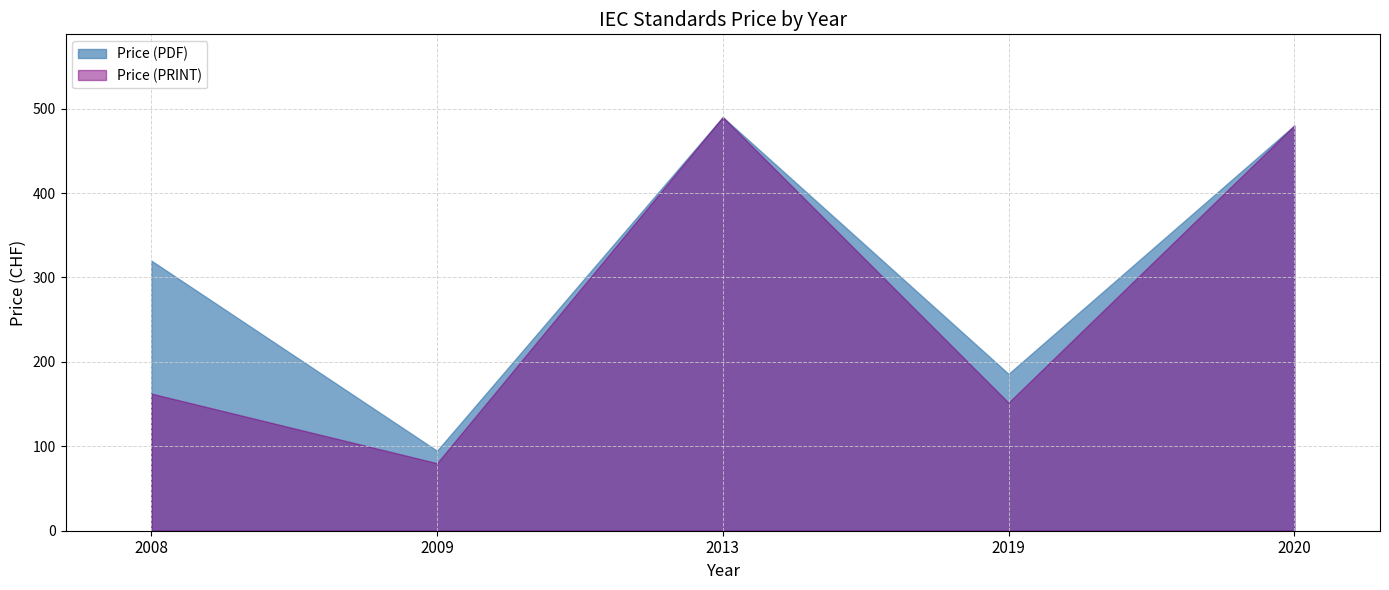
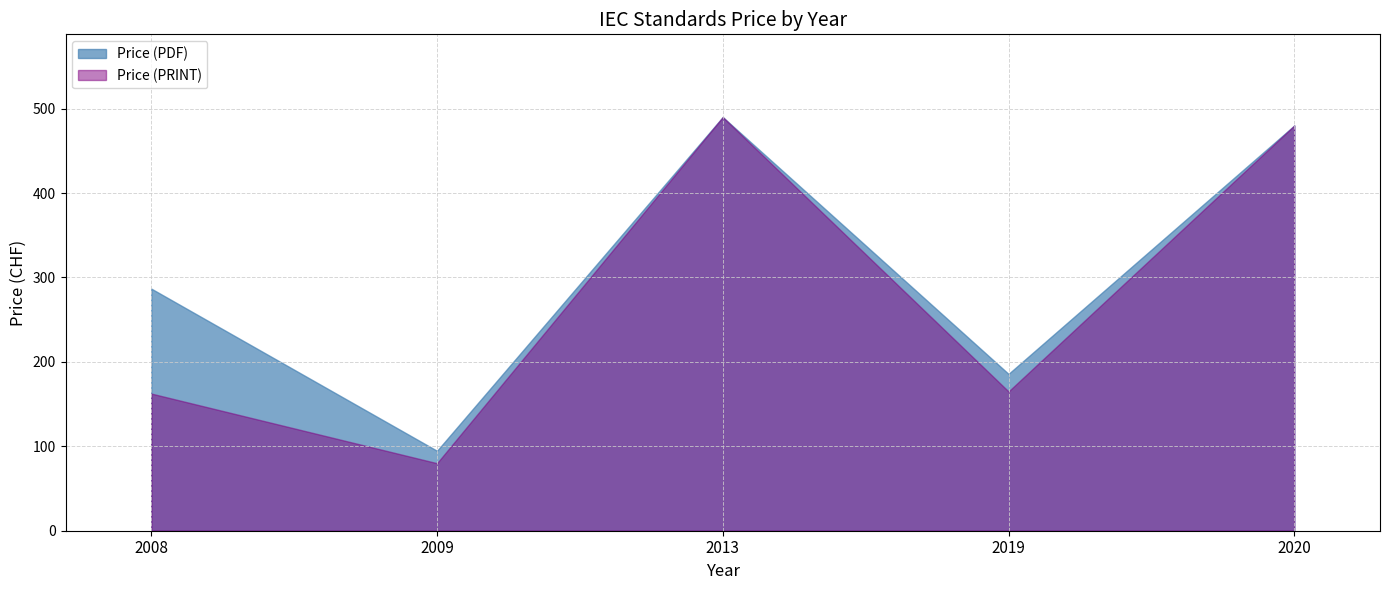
  {
    "Price (PDF)": {
-     "2008": 320,
+     "2008": 290,
      "2009": 90,
      "2019": 190
    },
    "Price (PRINT)": {
      "2008": 160,
      "2009": 80,
-     "2019": 150
+     "2019": 170
    }
  }
